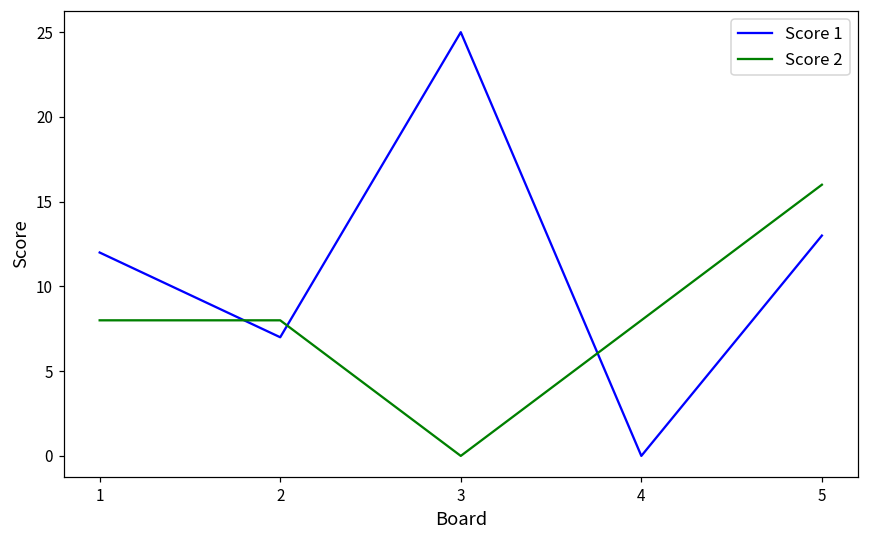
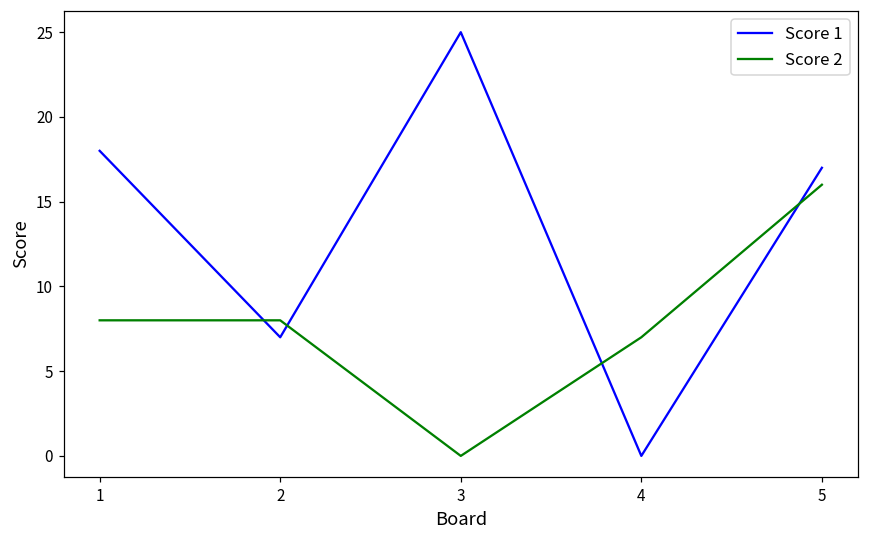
  {
    "Score 1": {
-     "1": 12,
+     "1": 18,
      "2": 7,
      "3": 25,
      "4": 0,
-     "5": 13
+     "5": 17
    },
    "Score 2": {
      "1": 8,
      "2": 8,
      "3": 0,
-     "4": 8,
+     "4": 7,
      "5": 16
    }
  }
